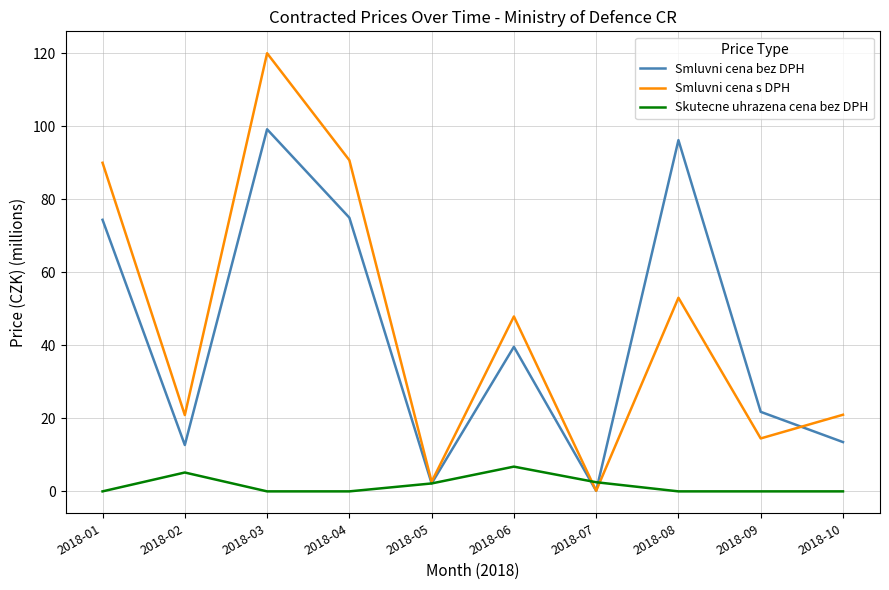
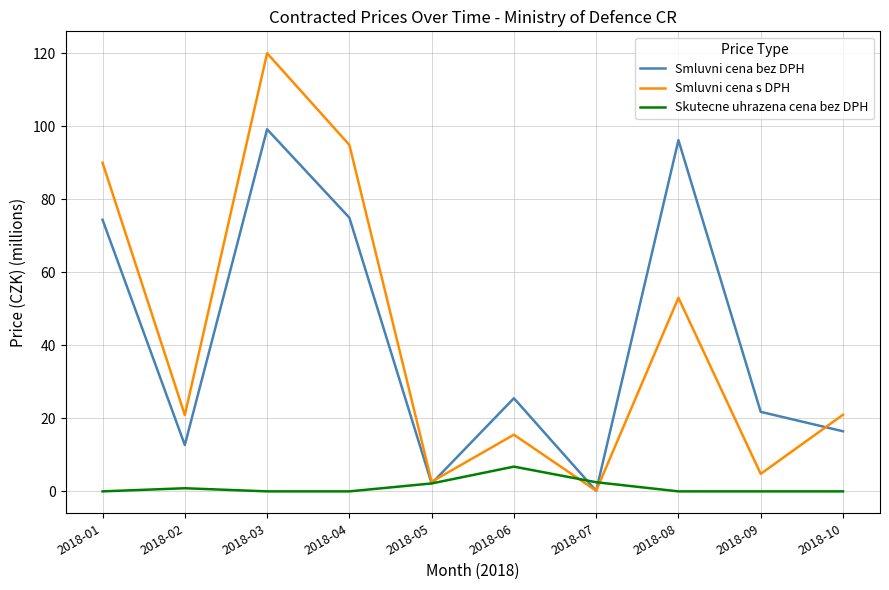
  {
    "Smluvni cena bez DPH": {
      "2018-01": 74,
      "2018-02": 13,
      "2018-03": 99,
      "2018-04": 75,
-     "2018-06": 40,
+     "2018-06": 26,
      "2018-08": 96,
      "2018-09": 22,
-     "2018-10": 14
+     "2018-10": 16
    },
    "Smluvni cena s DPH": {
      "2018-01": 90,
      "2018-02": 21,
      "2018-03": 120,
-     "2018-04": 91,
-     "2018-06": 48,
+     "2018-04": 95,
+     "2018-06": 16,
      "2018-08": 53,
-     "2018-09": 14,
+     "2018-09": 5,
      "2018-10": 21
    },
    "Skutecne uhrazena cena bez DPH": {
      "2018-01": 0,
-     "2018-02": 5,
+     "2018-02": 1,
      "2018-03": 0,
      "2018-04": 0,
      "2018-06": 7,
      "2018-07": 3,
      "2018-08": 0,
      "2018-09": 0,
      "2018-10": 0
    }
  }
